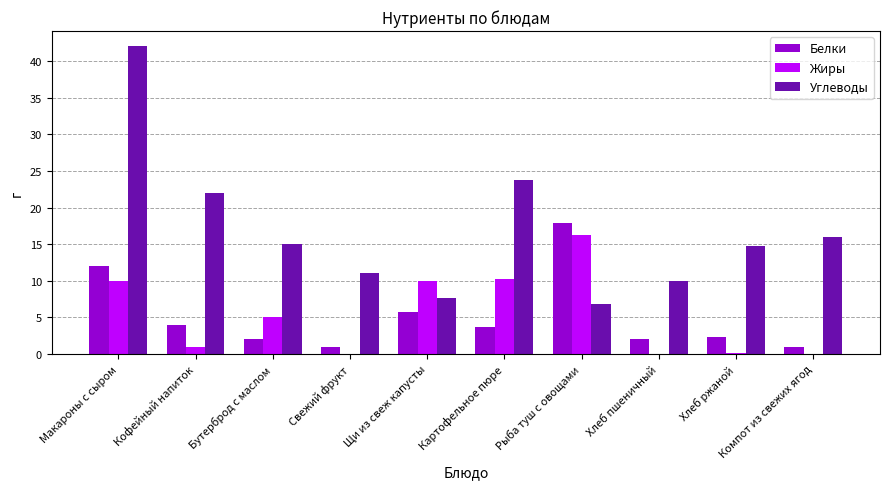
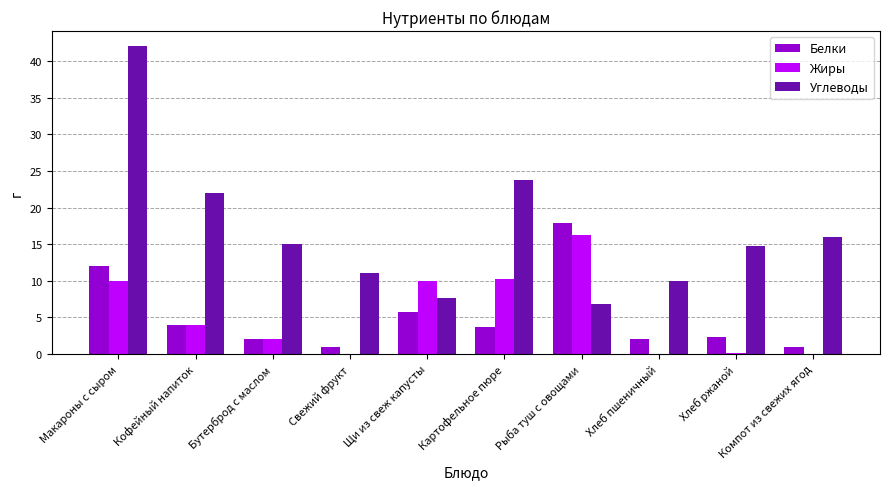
  {
    "Жиры": {
      "Макароны с сыром": 10,
-     "Кофейный напиток": 1,
-     "Бутерброд с маслом": 5,
+     "Кофейный напиток": 4,
+     "Бутерброд с маслом": 2,
      "Свежий фрукт": 0,
      "Щи из свеж капусты": 10,
      "Картофельное пюре": 10,
      "Рыба туш с овощами": 16,
      "Хлеб пшеничный": 0,
      "Компот из свежих ягод": 0
    }
  }
